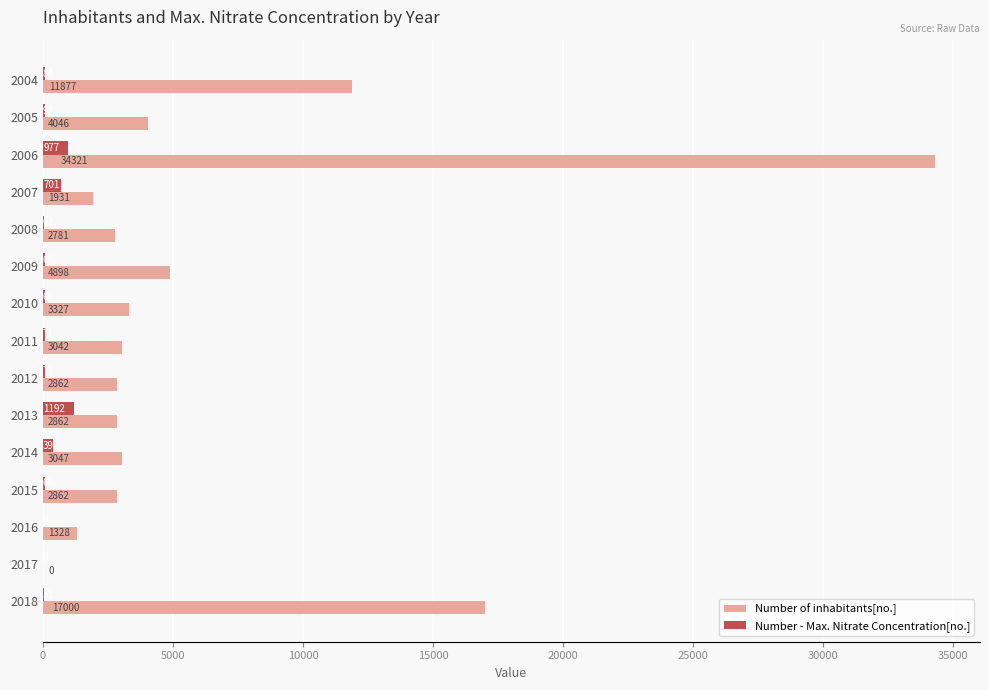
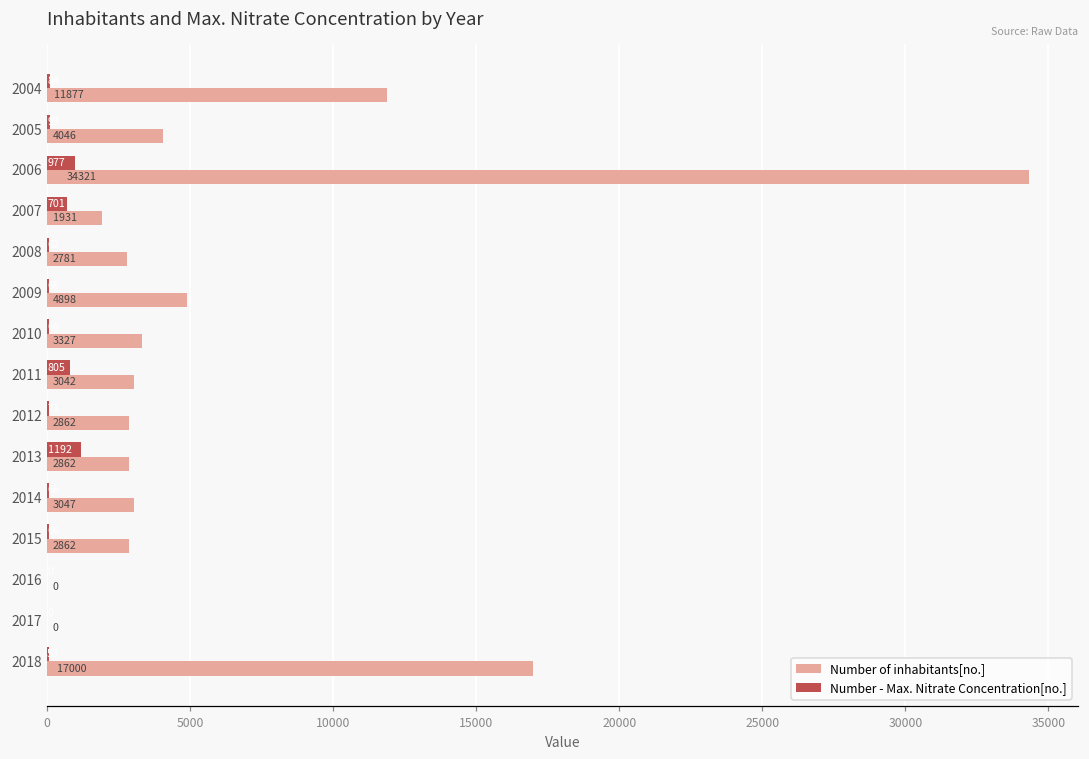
  {
    "Number of inhabitants[no.]": {
      "2004": 11877,
      "2005": 4046,
      "2006": 34321,
      "2007": 1931,
      "2008": 2781,
      "2009": 4898,
      "2010": 3327,
      "2011": 3042,
      "2012": 2862,
      "2013": 2862,
      "2014": 3047,
      "2015": 2862,
-     "2016": 1328,
+     "2016": 0,
      "2017": 0,
      "2018": 17000
    },
    "Number - Max. Nitrate Concentration[no.]": {
-     "2011": 100,
-     "2014": 400
+     "2011": 800,
+     "2014": 100
    }
  }
